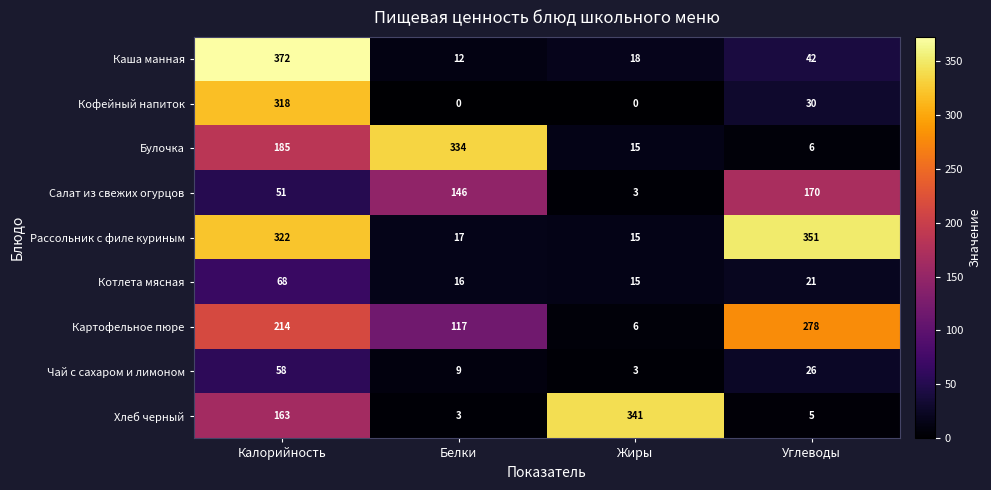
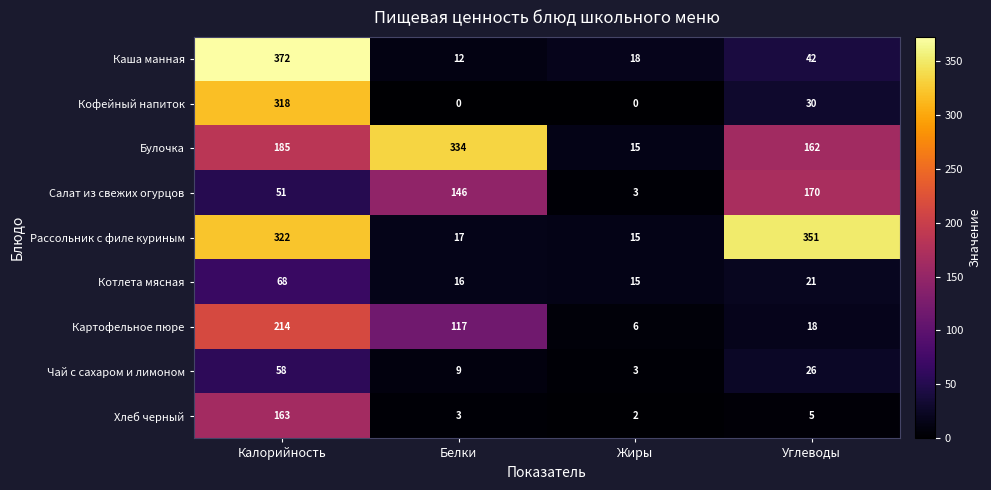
  {
    "Каша манная": {
      "Калорийность": 372,
      "Белки": 12,
      "Жиры": 18,
      "Углеводы": 42
    },
    "Кофейный напиток": {
      "Калорийность": 318,
      "Белки": 0,
      "Жиры": 0,
      "Углеводы": 30
    },
    "Булочка": {
      "Калорийность": 185,
      "Белки": 334,
      "Жиры": 15,
-     "Углеводы": 6
+     "Углеводы": 162
    },
    "Салат из свежих огурцов": {
      "Калорийность": 51,
      "Белки": 146,
      "Жиры": 3,
      "Углеводы": 170
    },
    "Рассольник с филе куриным": {
      "Калорийность": 322,
      "Белки": 17,
      "Жиры": 15,
      "Углеводы": 351
    },
    "Котлета мясная": {
      "Калорийность": 68,
      "Белки": 16,
      "Жиры": 15,
      "Углеводы": 21
    },
    "Картофельное пюре": {
      "Калорийность": 214,
      "Белки": 117,
      "Жиры": 6,
-     "Углеводы": 278
+     "Углеводы": 18
    },
    "Чай с сахаром и лимоном": {
      "Калорийность": 58,
      "Белки": 9,
      "Жиры": 3,
      "Углеводы": 26
    },
    "Хлеб черный": {
      "Калорийность": 163,
      "Белки": 3,
-     "Жиры": 341,
+     "Жиры": 2,
      "Углеводы": 5
    }
  }
